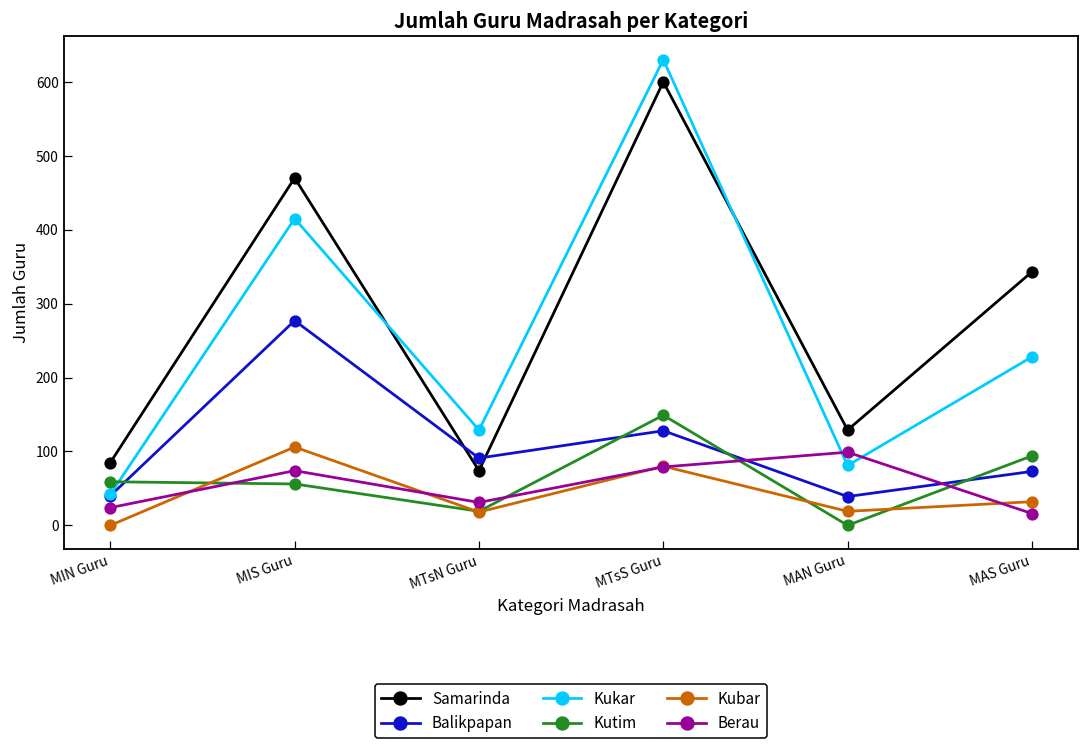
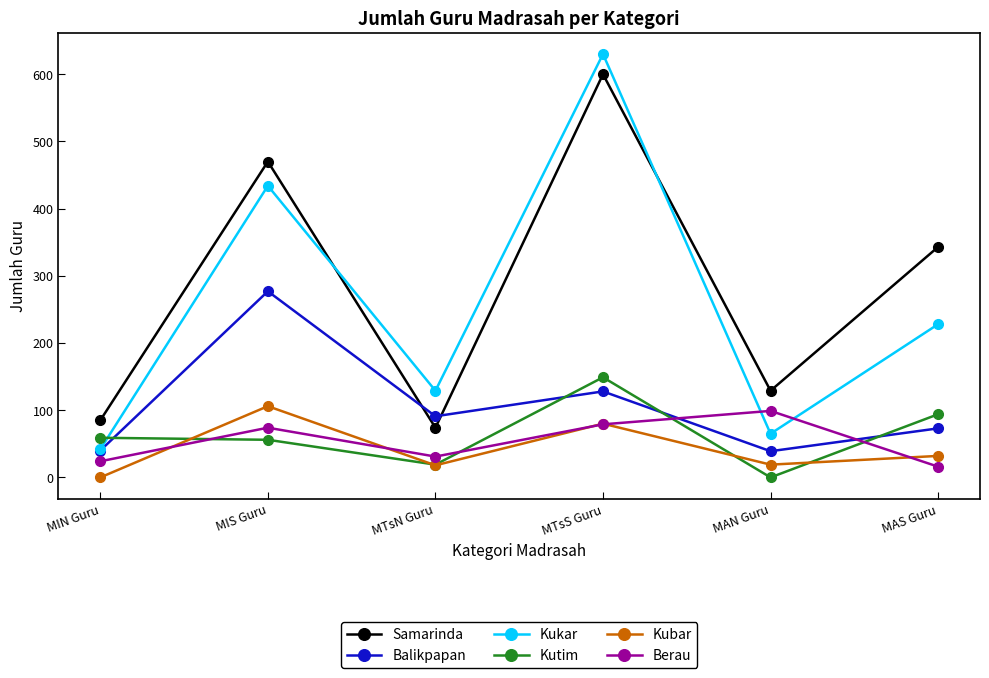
  {
    "Samarinda": {
      "MIN Guru": 90,
      "MIS Guru": 470,
      "MTsN Guru": 70,
      "MTsS Guru": 600,
      "MAN Guru": 130,
      "MAS Guru": 340
    },
    "Balikpapan": {
      "MIS Guru": 280,
      "MTsN Guru": 90,
      "MTsS Guru": 130,
      "MAN Guru": 40,
      "MAS Guru": 70
    },
    "Kukar": {
-     "MIS Guru": 420,
+     "MIS Guru": 430,
      "MTsN Guru": 130,
      "MTsS Guru": 630,
-     "MAN Guru": 80,
+     "MAN Guru": 70,
      "MAS Guru": 230
    },
    "Kutim": {
      "MIN Guru": 60,
      "MIS Guru": 60,
      "MTsS Guru": 150,
      "MAN Guru": 0,
      "MAS Guru": 90
    },
    "Kubar": {
      "MIN Guru": 0,
      "MIS Guru": 110,
      "MAN Guru": 20,
      "MAS Guru": 30
    },
    "Berau": {
      "MIN Guru": 20,
      "MIS Guru": 70,
      "MTsN Guru": 30,
      "MAN Guru": 100,
      "MAS Guru": 20
    }
  }
